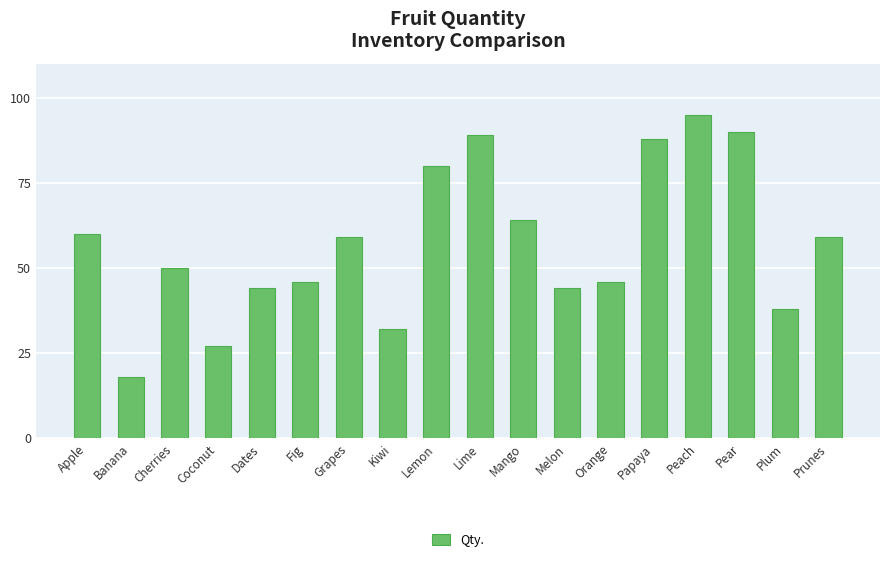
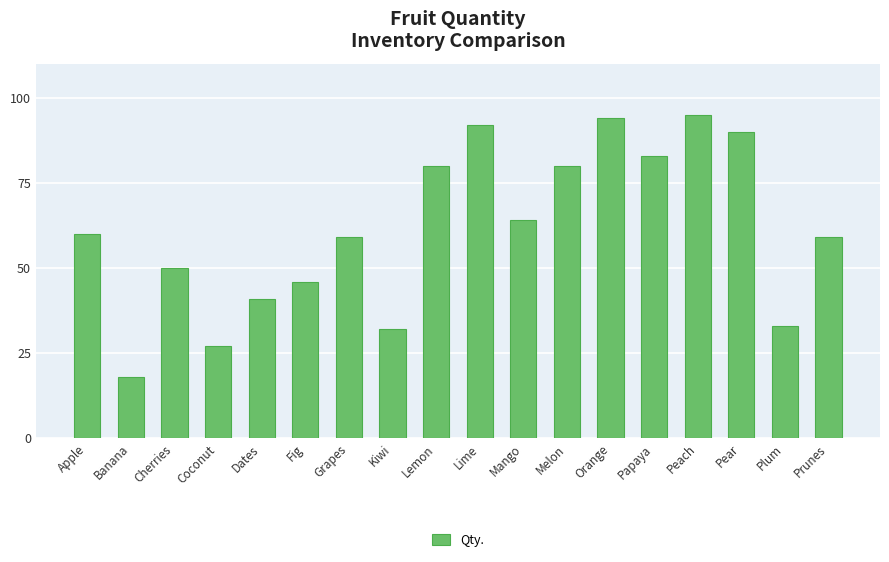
  {
    "Apple": 60,
    "Banana": 18,
    "Cherries": 50,
    "Coconut": 27,
-   "Dates": 44,
+   "Dates": 41,
    "Fig": 46,
    "Grapes": 59,
    "Kiwi": 32,
    "Lemon": 80,
-   "Lime": 89,
+   "Lime": 92,
    "Mango": 64,
-   "Melon": 44,
-   "Orange": 46,
-   "Papaya": 88,
+   "Melon": 80,
+   "Orange": 94,
+   "Papaya": 83,
    "Peach": 95,
    "Pear": 90,
-   "Plum": 38,
+   "Plum": 33,
    "Prunes": 59
  }
